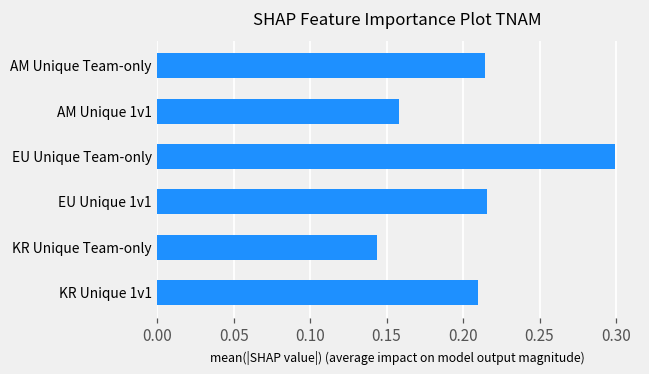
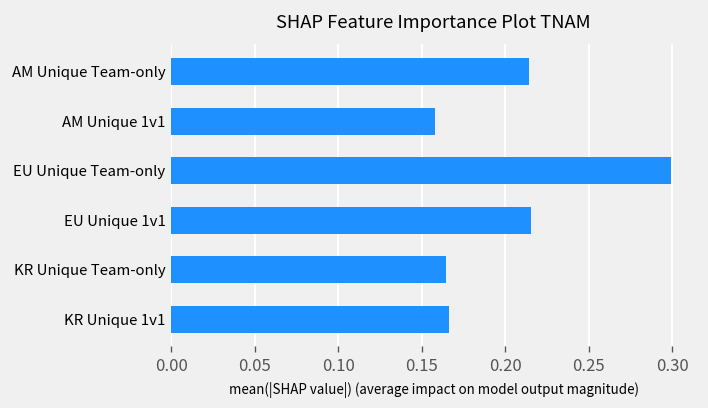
  {
    "AM Unique Team-only": 0.214,
    "AM Unique 1v1": 0.158,
    "EU Unique Team-only": 0.299,
    "EU Unique 1v1": 0.216,
-   "KR Unique Team-only": 0.144,
-   "KR Unique 1v1": 0.210
+   "KR Unique Team-only": 0.165,
+   "KR Unique 1v1": 0.166
  }
